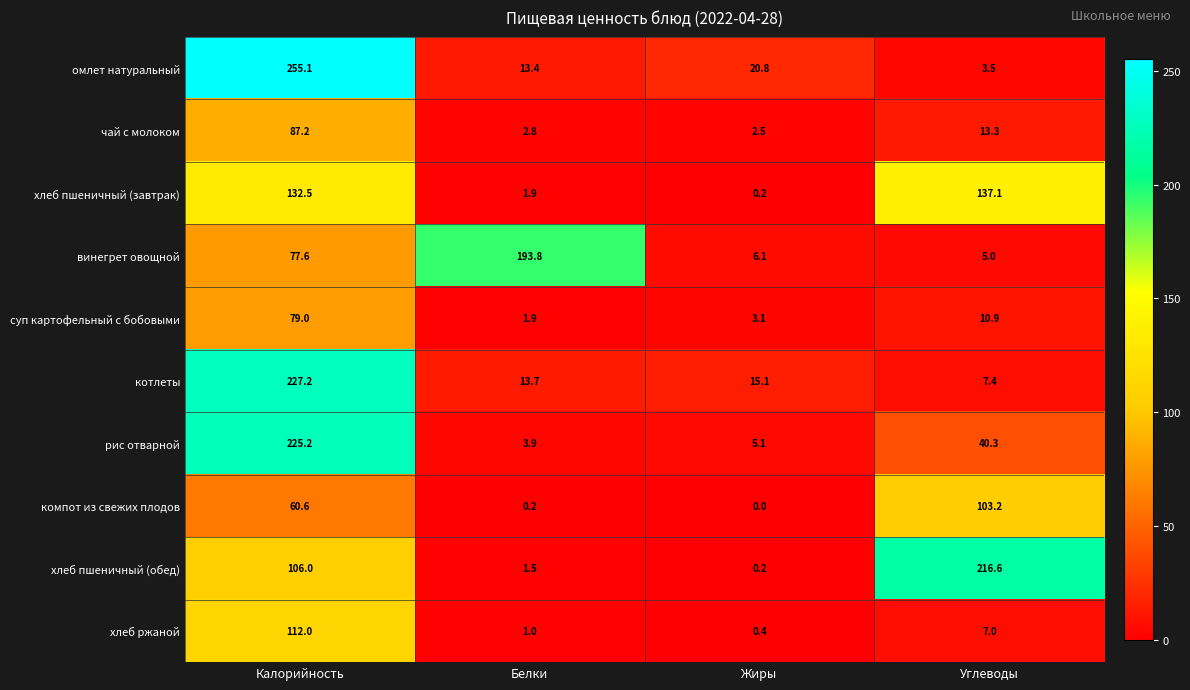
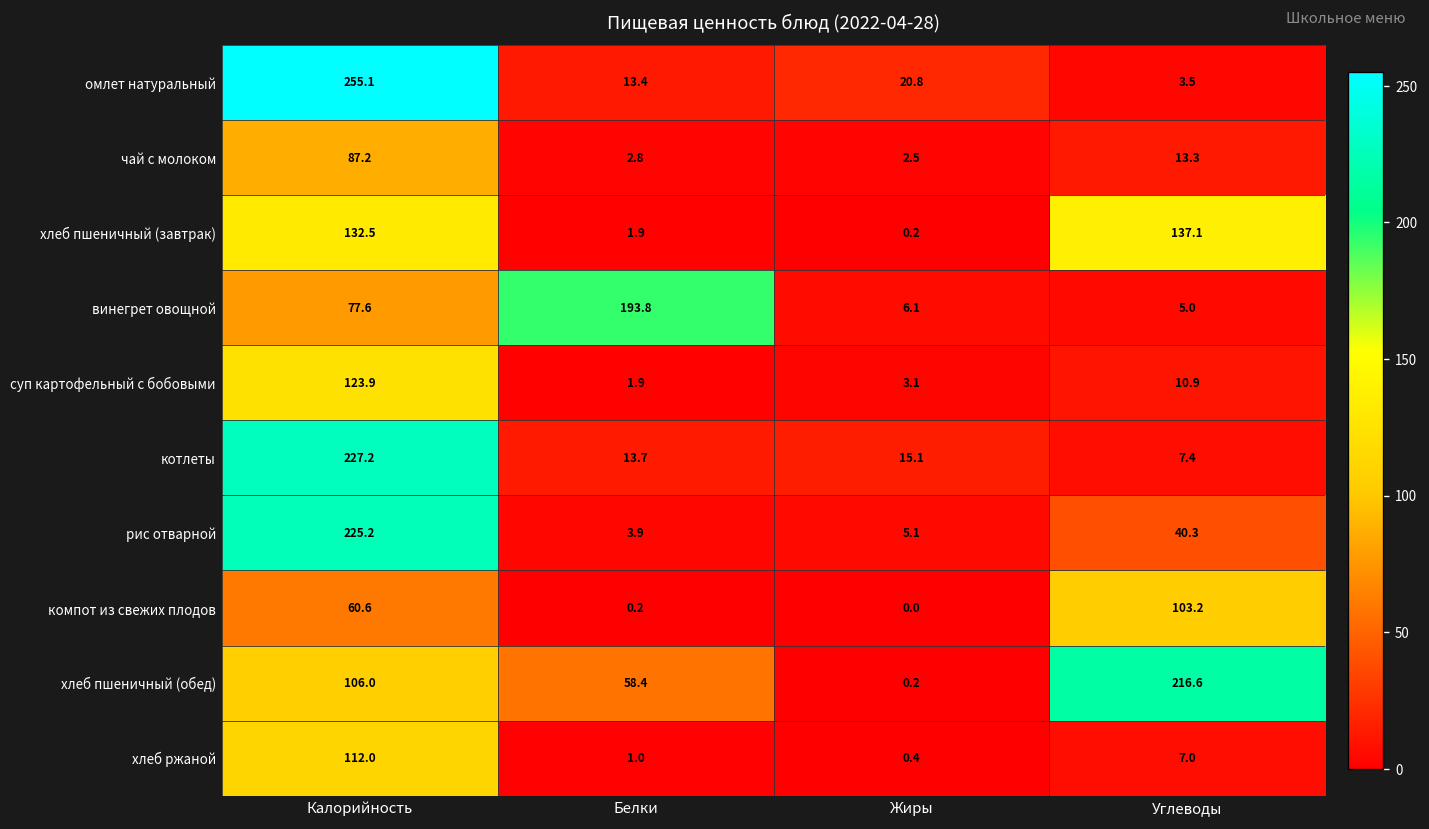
  {
    "омлет натуральный": {
      "Калорийность": 255.1,
      "Белки": 13.4,
      "Жиры": 20.8,
      "Углеводы": 3.5
    },
    "чай с молоком": {
      "Калорийность": 87.2,
      "Белки": 2.8,
      "Жиры": 2.5,
      "Углеводы": 13.3
    },
    "хлеб пшеничный (завтрак)": {
      "Калорийность": 132.5,
      "Белки": 1.9,
      "Жиры": 0.2,
      "Углеводы": 137.1
    },
    "винегрет овощной": {
      "Калорийность": 77.6,
      "Белки": 193.8,
      "Жиры": 6.1,
      "Углеводы": 5.0
    },
    "суп картофельный с бобовыми": {
-     "Калорийность": 79.0,
+     "Калорийность": 123.9,
      "Белки": 1.9,
      "Жиры": 3.1,
      "Углеводы": 10.9
    },
    "котлеты": {
      "Калорийность": 227.2,
      "Белки": 13.7,
      "Жиры": 15.1,
      "Углеводы": 7.4
    },
    "рис отварной": {
      "Калорийность": 225.2,
      "Белки": 3.9,
      "Жиры": 5.1,
      "Углеводы": 40.3
    },
    "компот из свежих плодов": {
      "Калорийность": 60.6,
      "Белки": 0.2,
      "Жиры": 0.0,
      "Углеводы": 103.2
    },
    "хлеб пшеничный (обед)": {
      "Калорийность": 106.0,
-     "Белки": 1.5,
+     "Белки": 58.4,
      "Жиры": 0.2,
      "Углеводы": 216.6
    },
    "хлеб ржаной": {
      "Калорийность": 112.0,
      "Белки": 1.0,
      "Жиры": 0.4,
      "Углеводы": 7.0
    }
  }
